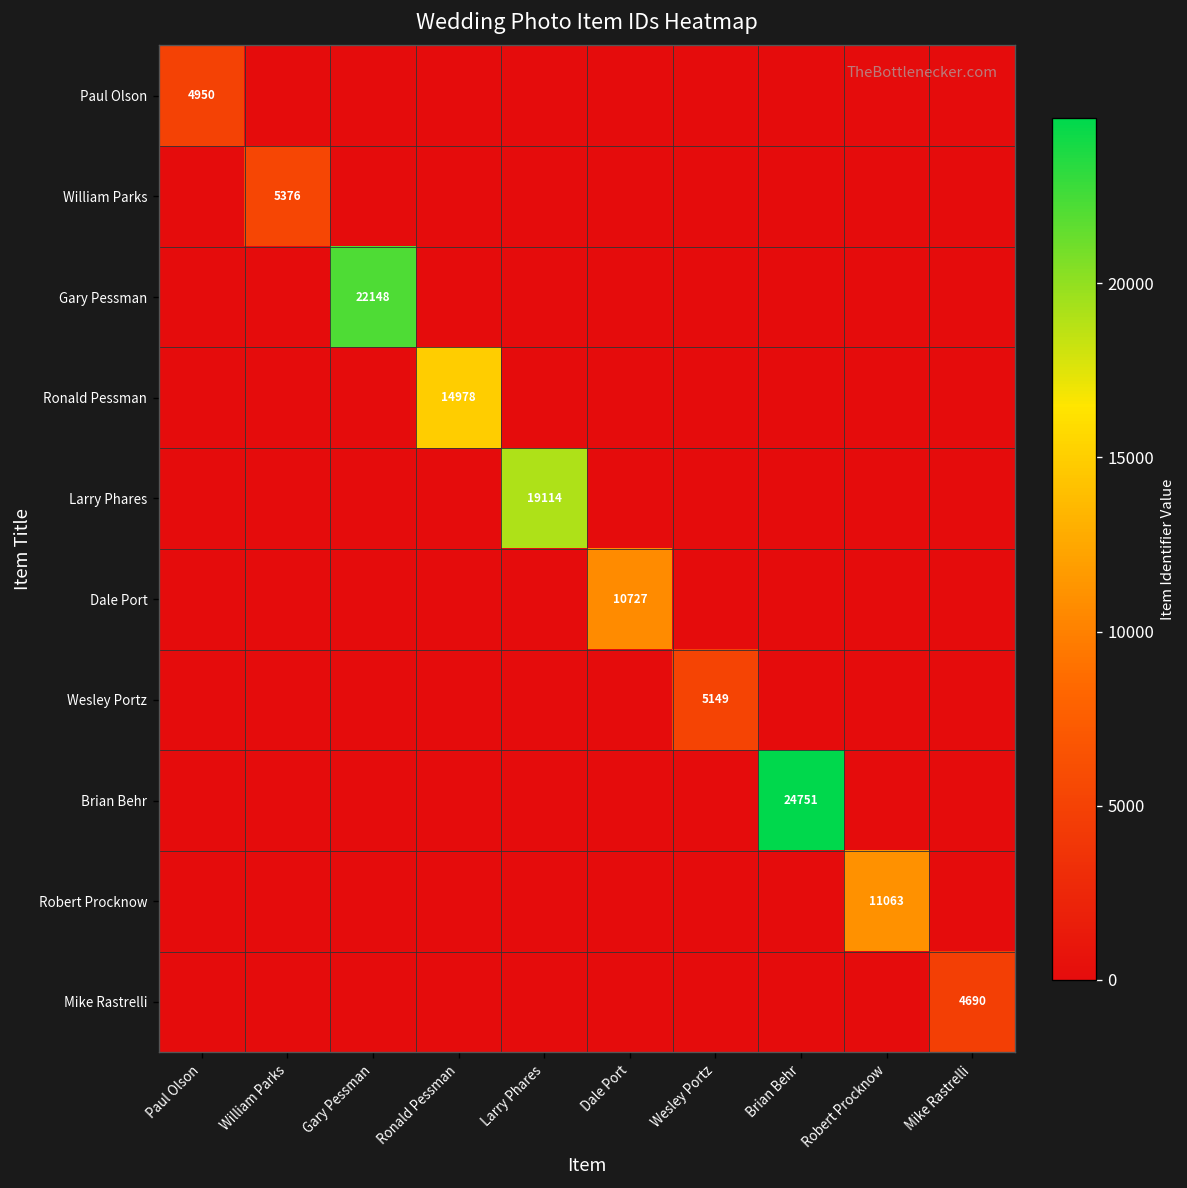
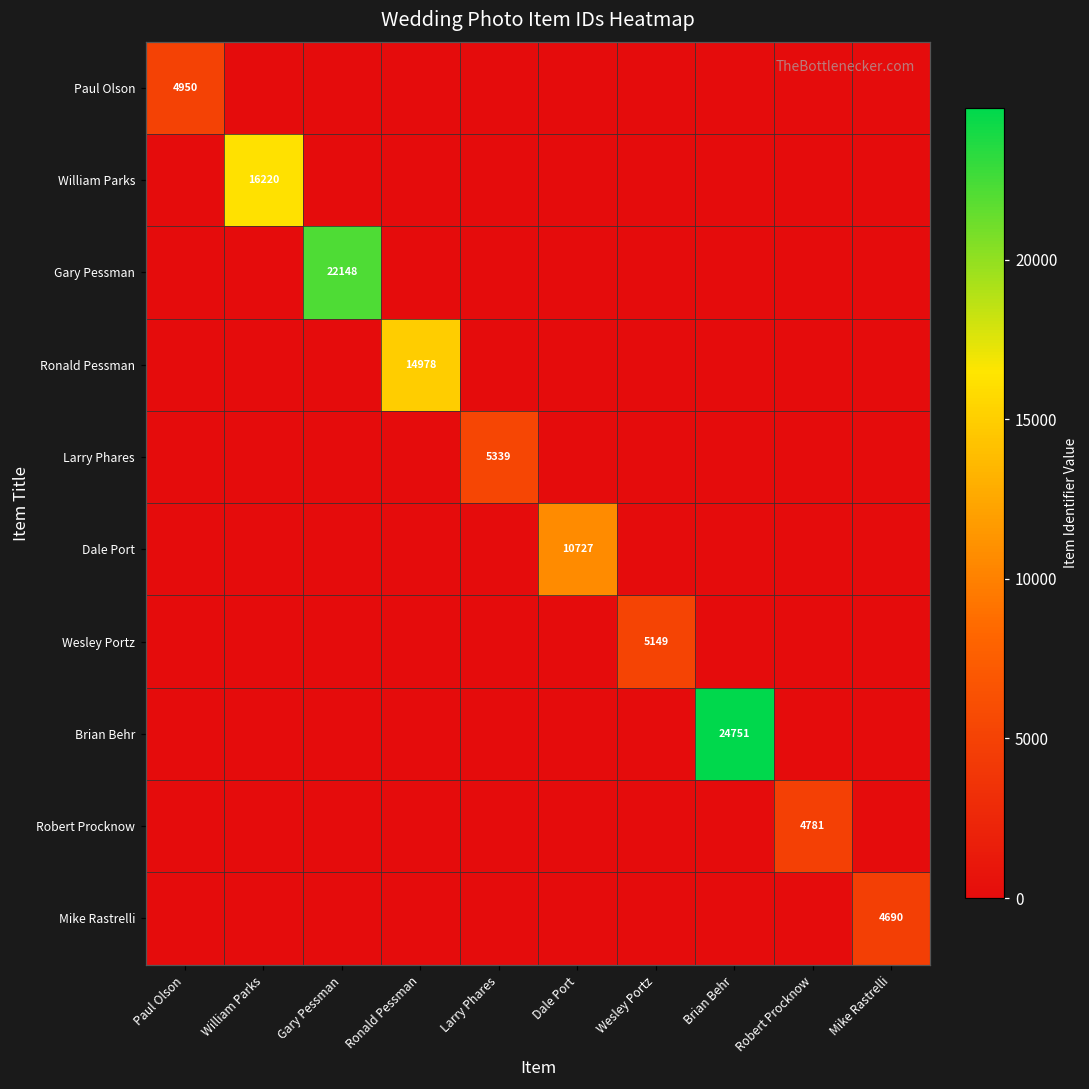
  {
    "Paul Olson": {
      "Paul Olson": 4950
    },
    "William Parks": {
-     "William Parks": 5376
+     "William Parks": 16220
    },
    "Gary Pessman": {
      "Gary Pessman": 22148
    },
    "Ronald Pessman": {
      "Ronald Pessman": 14978
    },
    "Larry Phares": {
-     "Larry Phares": 19114
+     "Larry Phares": 5339
    },
    "Dale Port": {
      "Dale Port": 10727
    },
    "Wesley Portz": {
      "Wesley Portz": 5149
    },
    "Brian Behr": {
      "Brian Behr": 24751
    },
    "Robert Procknow": {
-     "Robert Procknow": 11063
+     "Robert Procknow": 4781
    },
    "Mike Rastrelli": {
      "Mike Rastrelli": 4690
    }
  }
